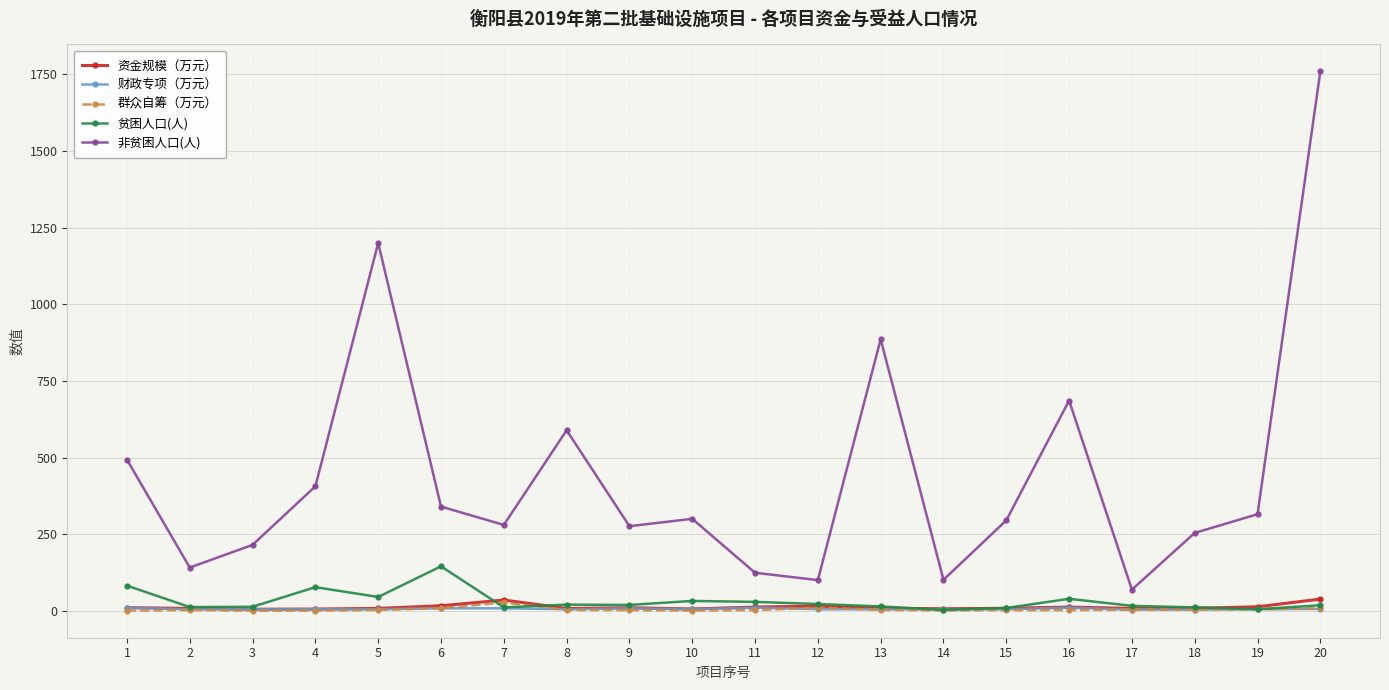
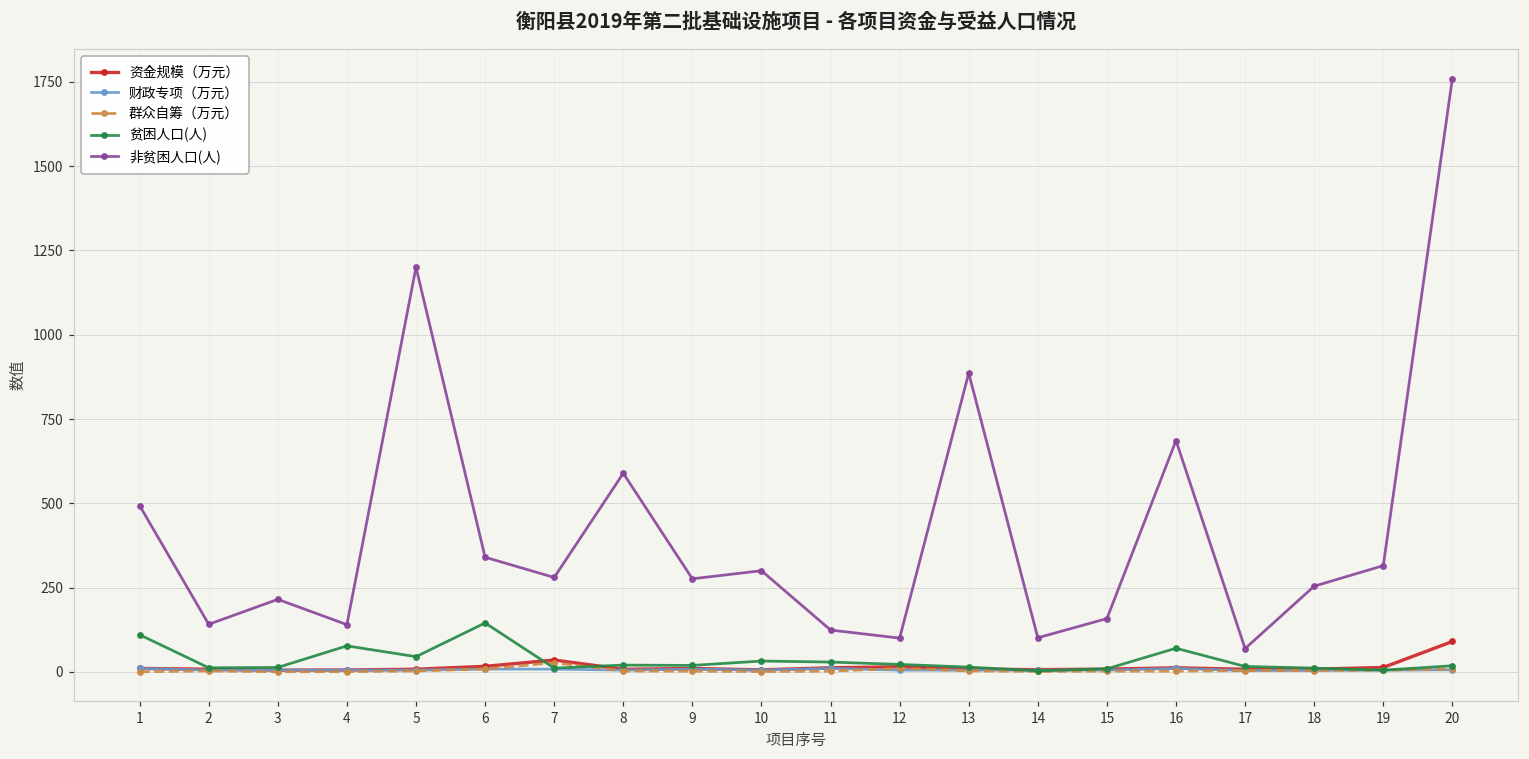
  {
    "资金规模（万元）": {
-     "20": 40
+     "20": 90
    },
    "群众自筹（万元）": {
      "1": 0
    },
    "贫困人口(人)": {
-     "1": 80,
+     "1": 110,
      "4": 80,
      "5": 50,
      "6": 150,
      "8": 20,
      "9": 20,
      "10": 30,
      "11": 30,
-     "16": 40,
+     "16": 70,
      "20": 20
    },
    "非贫困人口(人)": {
      "1": 490,
      "2": 140,
      "3": 220,
-     "4": 410,
+     "4": 140,
      "5": 1200,
      "6": 340,
      "7": 280,
      "8": 590,
      "9": 280,
      "10": 300,
      "11": 120,
      "12": 100,
      "13": 890,
      "14": 100,
-     "15": 300,
+     "15": 160,
      "16": 690,
      "17": 70,
      "18": 250,
      "19": 320,
      "20": 1760
    }
  }
